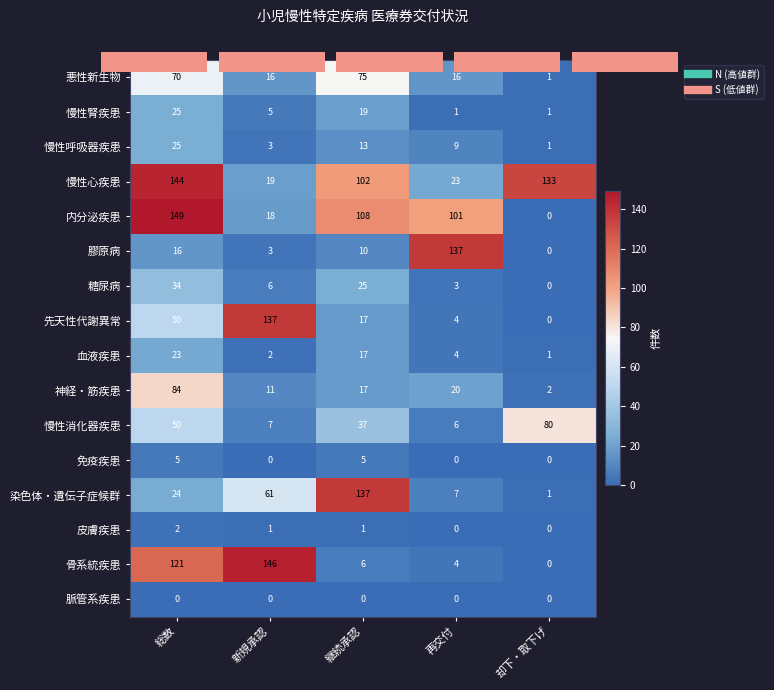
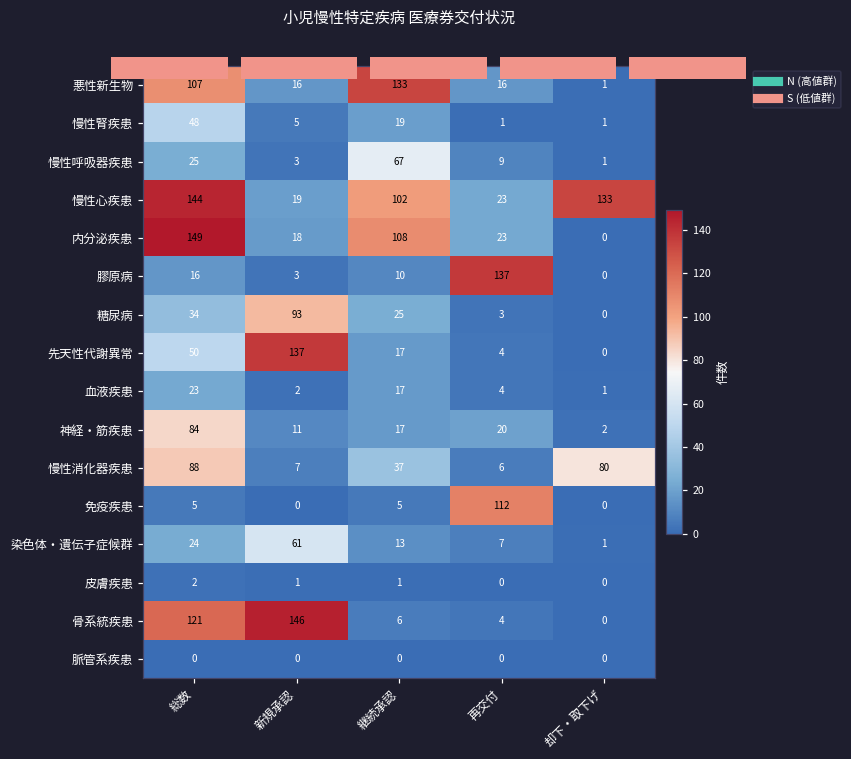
  {
    "小児慢性特定疾病 医療券交付状況": {
      "悪性新生物": {
-       "総数": 70,
+       "総数": 107,
        "新規承認": 16,
-       "継続承認": 75,
+       "継続承認": 133,
        "再交付": 16,
        "却下・取下げ": 1
      },
      "慢性腎疾患": {
-       "総数": 25,
+       "総数": 48,
        "新規承認": 5,
        "継続承認": 19,
        "再交付": 1,
        "却下・取下げ": 1
      },
      "慢性呼吸器疾患": {
        "総数": 25,
        "新規承認": 3,
-       "継続承認": 13,
+       "継続承認": 67,
        "再交付": 9,
        "却下・取下げ": 1
      },
      "慢性心疾患": {
        "総数": 144,
        "新規承認": 19,
        "継続承認": 102,
        "再交付": 23,
        "却下・取下げ": 133
      },
      "内分泌疾患": {
        "総数": 149,
        "新規承認": 18,
        "継続承認": 108,
-       "再交付": 101,
+       "再交付": 23,
        "却下・取下げ": 0
      },
      "膠原病": {
        "総数": 16,
        "新規承認": 3,
        "継続承認": 10,
        "再交付": 137,
        "却下・取下げ": 0
      },
      "糖尿病": {
        "総数": 34,
-       "新規承認": 6,
+       "新規承認": 93,
        "継続承認": 25,
        "再交付": 3,
        "却下・取下げ": 0
      },
      "先天性代謝異常": {
        "総数": 50,
        "新規承認": 137,
        "継続承認": 17,
        "再交付": 4,
        "却下・取下げ": 0
      },
      "血液疾患": {
        "総数": 23,
        "新規承認": 2,
        "継続承認": 17,
        "再交付": 4,
        "却下・取下げ": 1
      },
      "神経・筋疾患": {
        "総数": 84,
        "新規承認": 11,
        "継続承認": 17,
        "再交付": 20,
        "却下・取下げ": 2
      },
      "慢性消化器疾患": {
-       "総数": 50,
+       "総数": 88,
        "新規承認": 7,
        "継続承認": 37,
        "再交付": 6,
        "却下・取下げ": 80
      },
      "免疫疾患": {
        "総数": 5,
        "新規承認": 0,
        "継続承認": 5,
-       "再交付": 0,
+       "再交付": 112,
        "却下・取下げ": 0
      },
      "染色体・遺伝子症候群": {
        "総数": 24,
        "新規承認": 61,
-       "継続承認": 137,
+       "継続承認": 13,
        "再交付": 7,
        "却下・取下げ": 1
      },
      "皮膚疾患": {
        "総数": 2,
        "新規承認": 1,
        "継続承認": 1,
        "再交付": 0,
        "却下・取下げ": 0
      },
      "骨系統疾患": {
        "総数": 121,
        "新規承認": 146,
        "継続承認": 6,
        "再交付": 4,
        "却下・取下げ": 0
      },
      "脈管系疾患": {
        "総数": 0,
        "新規承認": 0,
        "継続承認": 0,
        "再交付": 0,
        "却下・取下げ": 0
      }
    }
  }
